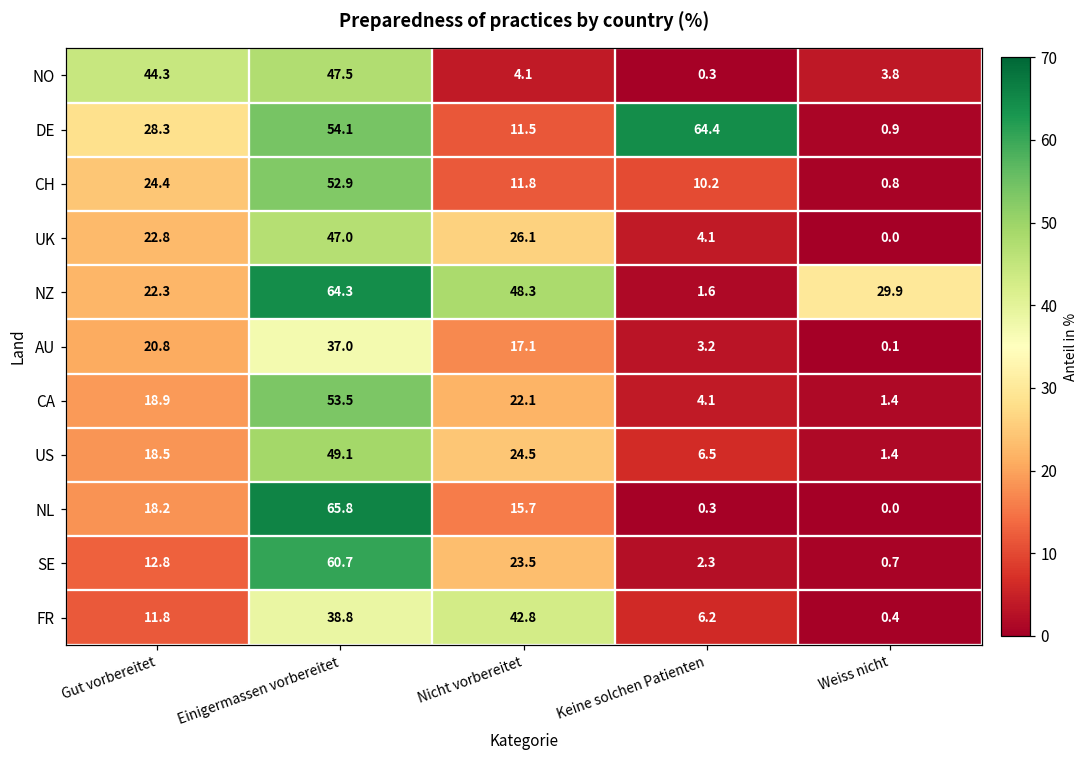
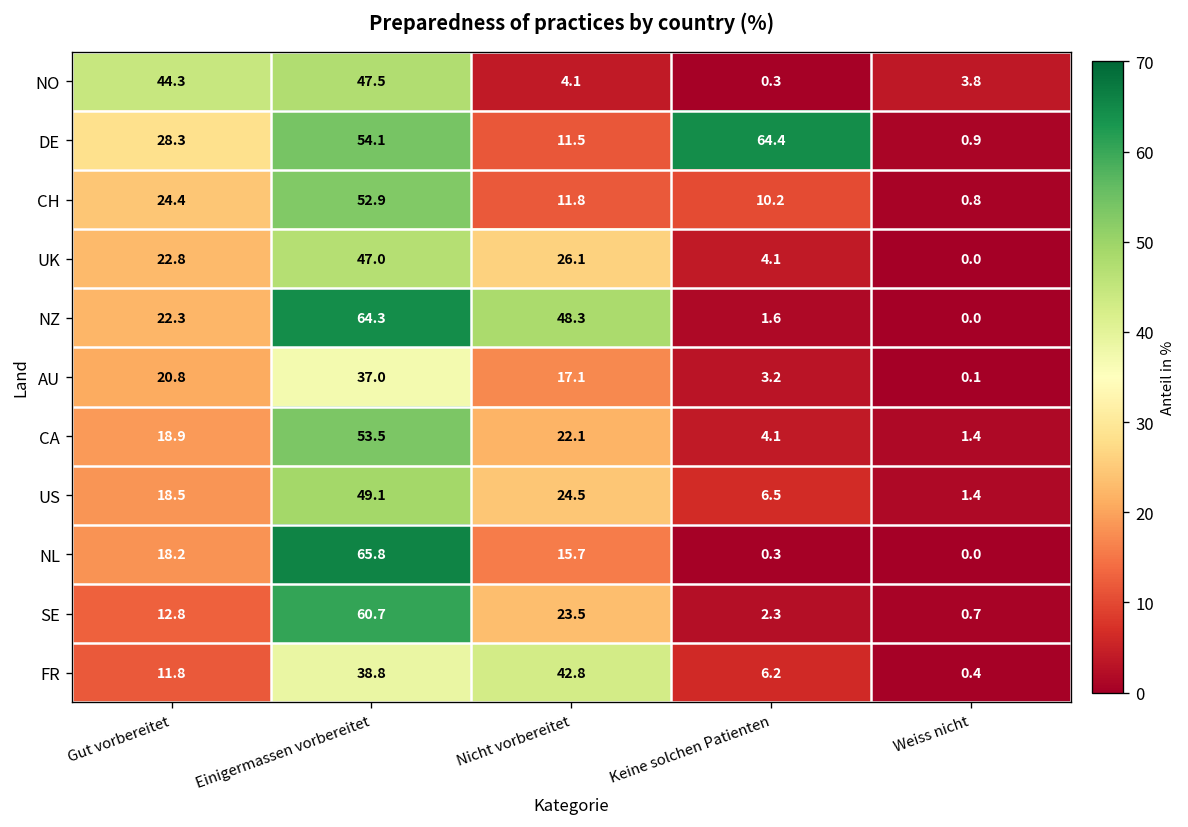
  {
    "NO": {
      "Gut vorbereitet": 44.3,
      "Einigermassen vorbereitet": 47.5,
      "Nicht vorbereitet": 4.1,
      "Keine solchen Patienten": 0.3,
      "Weiss nicht": 3.8
    },
    "DE": {
      "Gut vorbereitet": 28.3,
      "Einigermassen vorbereitet": 54.1,
      "Nicht vorbereitet": 11.5,
      "Keine solchen Patienten": 64.4,
      "Weiss nicht": 0.9
    },
    "CH": {
      "Gut vorbereitet": 24.4,
      "Einigermassen vorbereitet": 52.9,
      "Nicht vorbereitet": 11.8,
      "Keine solchen Patienten": 10.2,
      "Weiss nicht": 0.8
    },
    "UK": {
      "Gut vorbereitet": 22.8,
      "Einigermassen vorbereitet": 47.0,
      "Nicht vorbereitet": 26.1,
      "Keine solchen Patienten": 4.1,
      "Weiss nicht": 0.0
    },
    "NZ": {
      "Gut vorbereitet": 22.3,
      "Einigermassen vorbereitet": 64.3,
      "Nicht vorbereitet": 48.3,
      "Keine solchen Patienten": 1.6,
-     "Weiss nicht": 29.9
+     "Weiss nicht": 0.0
    },
    "AU": {
      "Gut vorbereitet": 20.8,
      "Einigermassen vorbereitet": 37.0,
      "Nicht vorbereitet": 17.1,
      "Keine solchen Patienten": 3.2,
      "Weiss nicht": 0.1
    },
    "CA": {
      "Gut vorbereitet": 18.9,
      "Einigermassen vorbereitet": 53.5,
      "Nicht vorbereitet": 22.1,
      "Keine solchen Patienten": 4.1,
      "Weiss nicht": 1.4
    },
    "US": {
      "Gut vorbereitet": 18.5,
      "Einigermassen vorbereitet": 49.1,
      "Nicht vorbereitet": 24.5,
      "Keine solchen Patienten": 6.5,
      "Weiss nicht": 1.4
    },
    "NL": {
      "Gut vorbereitet": 18.2,
      "Einigermassen vorbereitet": 65.8,
      "Nicht vorbereitet": 15.7,
      "Keine solchen Patienten": 0.3,
      "Weiss nicht": 0.0
    },
    "SE": {
      "Gut vorbereitet": 12.8,
      "Einigermassen vorbereitet": 60.7,
      "Nicht vorbereitet": 23.5,
      "Keine solchen Patienten": 2.3,
      "Weiss nicht": 0.7
    },
    "FR": {
      "Gut vorbereitet": 11.8,
      "Einigermassen vorbereitet": 38.8,
      "Nicht vorbereitet": 42.8,
      "Keine solchen Patienten": 6.2,
      "Weiss nicht": 0.4
    }
  }
